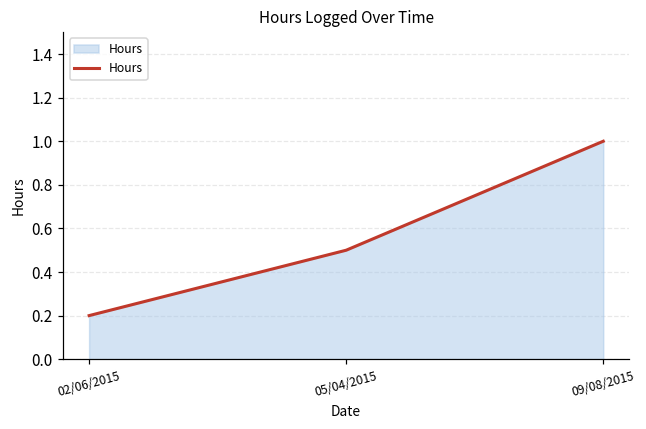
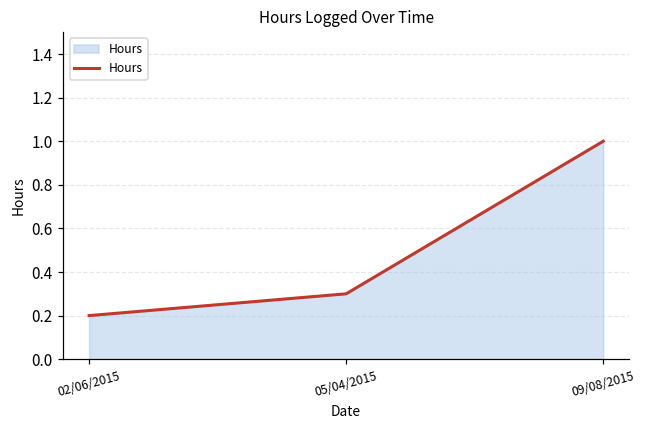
  {
    "02/06/2015": 0.2,
-   "05/04/2015": 0.5,
+   "05/04/2015": 0.3,
    "09/08/2015": 1.0
  }
